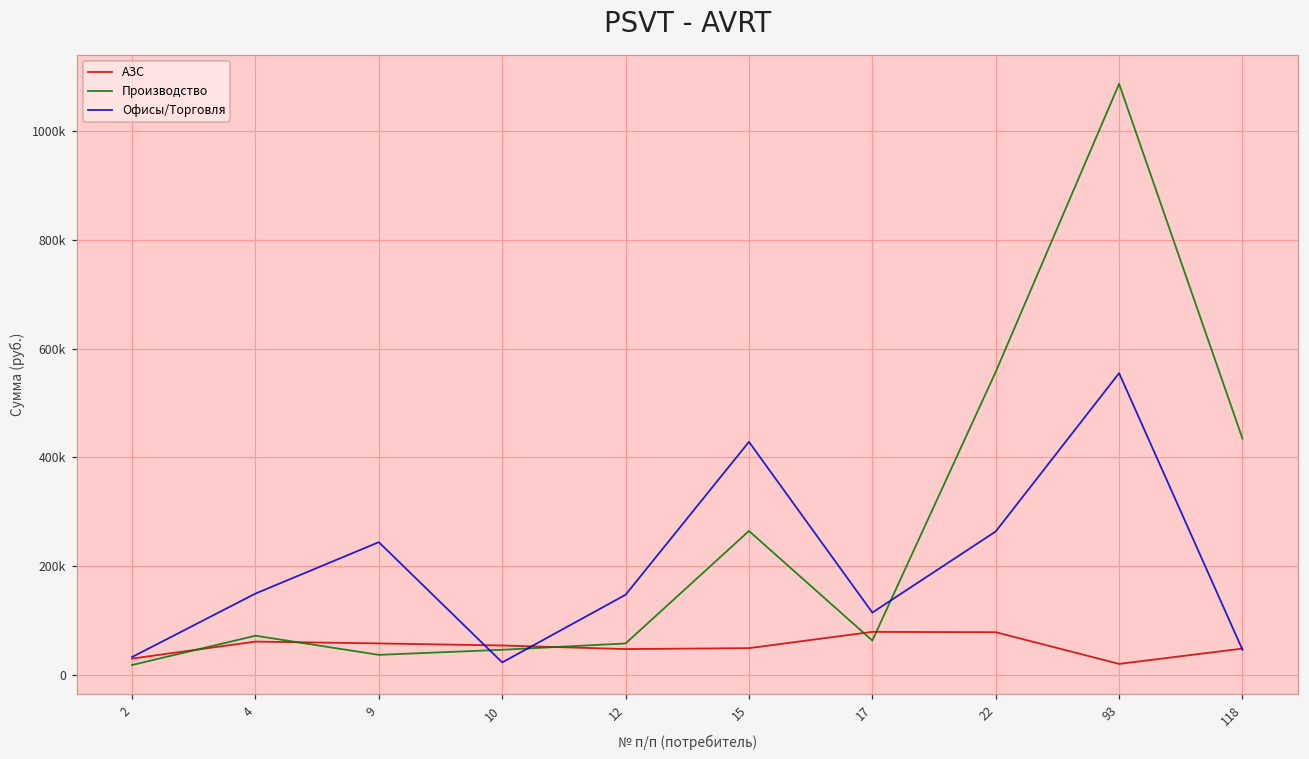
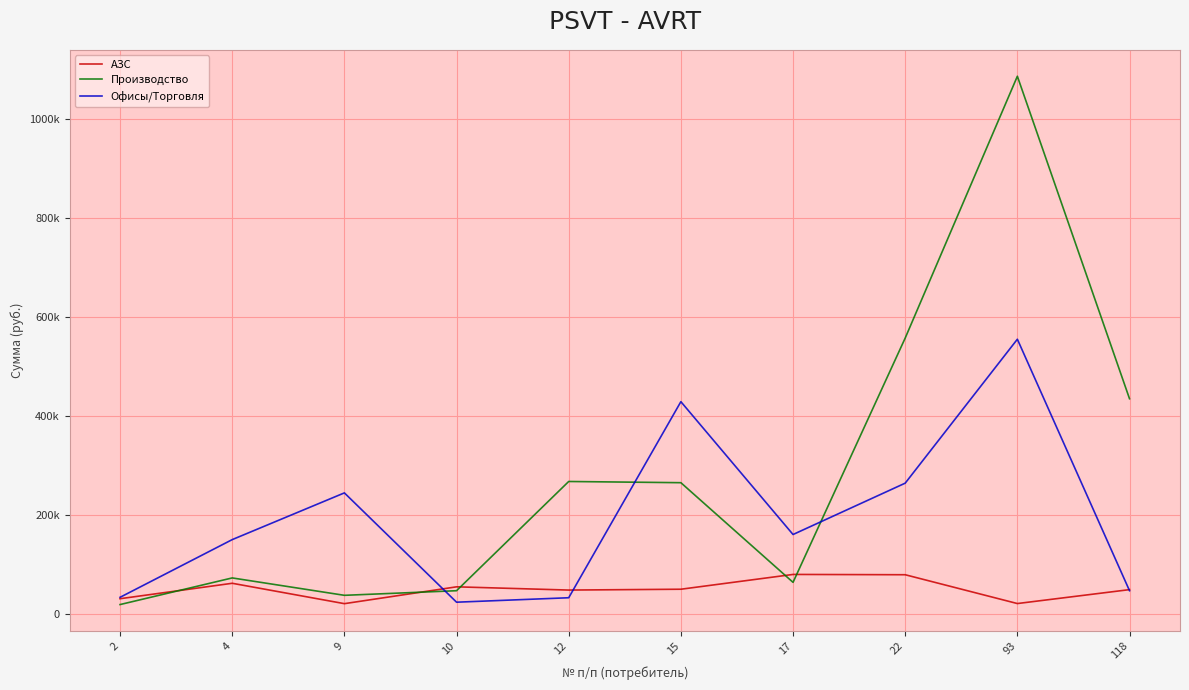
  {
    "АЗС": {
      "4": 60000,
-     "9": 60000,
+     "9": 20000,
      "10": 50000,
      "12": 50000,
      "15": 50000,
      "17": 80000,
      "22": 80000,
      "93": 20000
    },
    "Производство": {
      "2": 20000,
      "4": 70000,
      "9": 40000,
      "10": 50000,
-     "12": 60000,
+     "12": 270000,
      "15": 260000,
      "17": 60000,
      "22": 560000,
      "93": 1090000,
      "118": 430000
    },
    "Офисы/Торговля": {
      "4": 150000,
      "9": 240000,
      "10": 20000,
-     "12": 150000,
+     "12": 30000,
      "15": 430000,
-     "17": 120000,
+     "17": 160000,
      "22": 260000,
      "93": 550000
    }
  }
